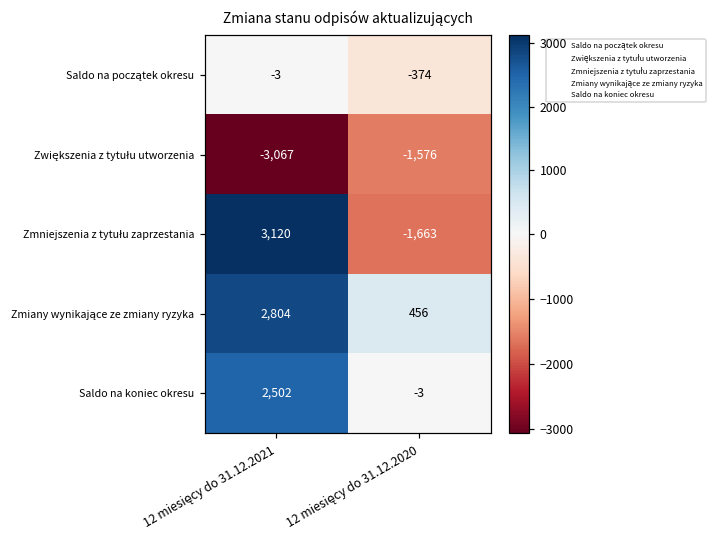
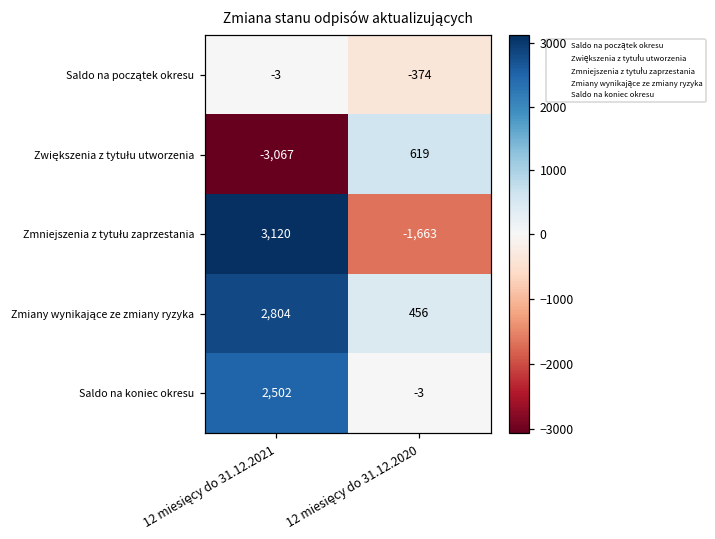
  {
    "Saldo na początek okresu": {
      "12 miesięcy do 31.12.2021": "-3",
      "12 miesięcy do 31.12.2020": "-374"
    },
    "Zwiększenia z tytułu utworzenia": {
      "12 miesięcy do 31.12.2021": "-3,067",
-     "12 miesięcy do 31.12.2020": "-1,576"
+     "12 miesięcy do 31.12.2020": "619"
    },
    "Zmniejszenia z tytułu zaprzestania": {
      "12 miesięcy do 31.12.2021": "3,120",
      "12 miesięcy do 31.12.2020": "-1,663"
    },
    "Zmiany wynikające ze zmiany ryzyka": {
      "12 miesięcy do 31.12.2021": "2,804",
      "12 miesięcy do 31.12.2020": "456"
    },
    "Saldo na koniec okresu": {
      "12 miesięcy do 31.12.2021": "2,502",
      "12 miesięcy do 31.12.2020": "-3"
    }
  }
